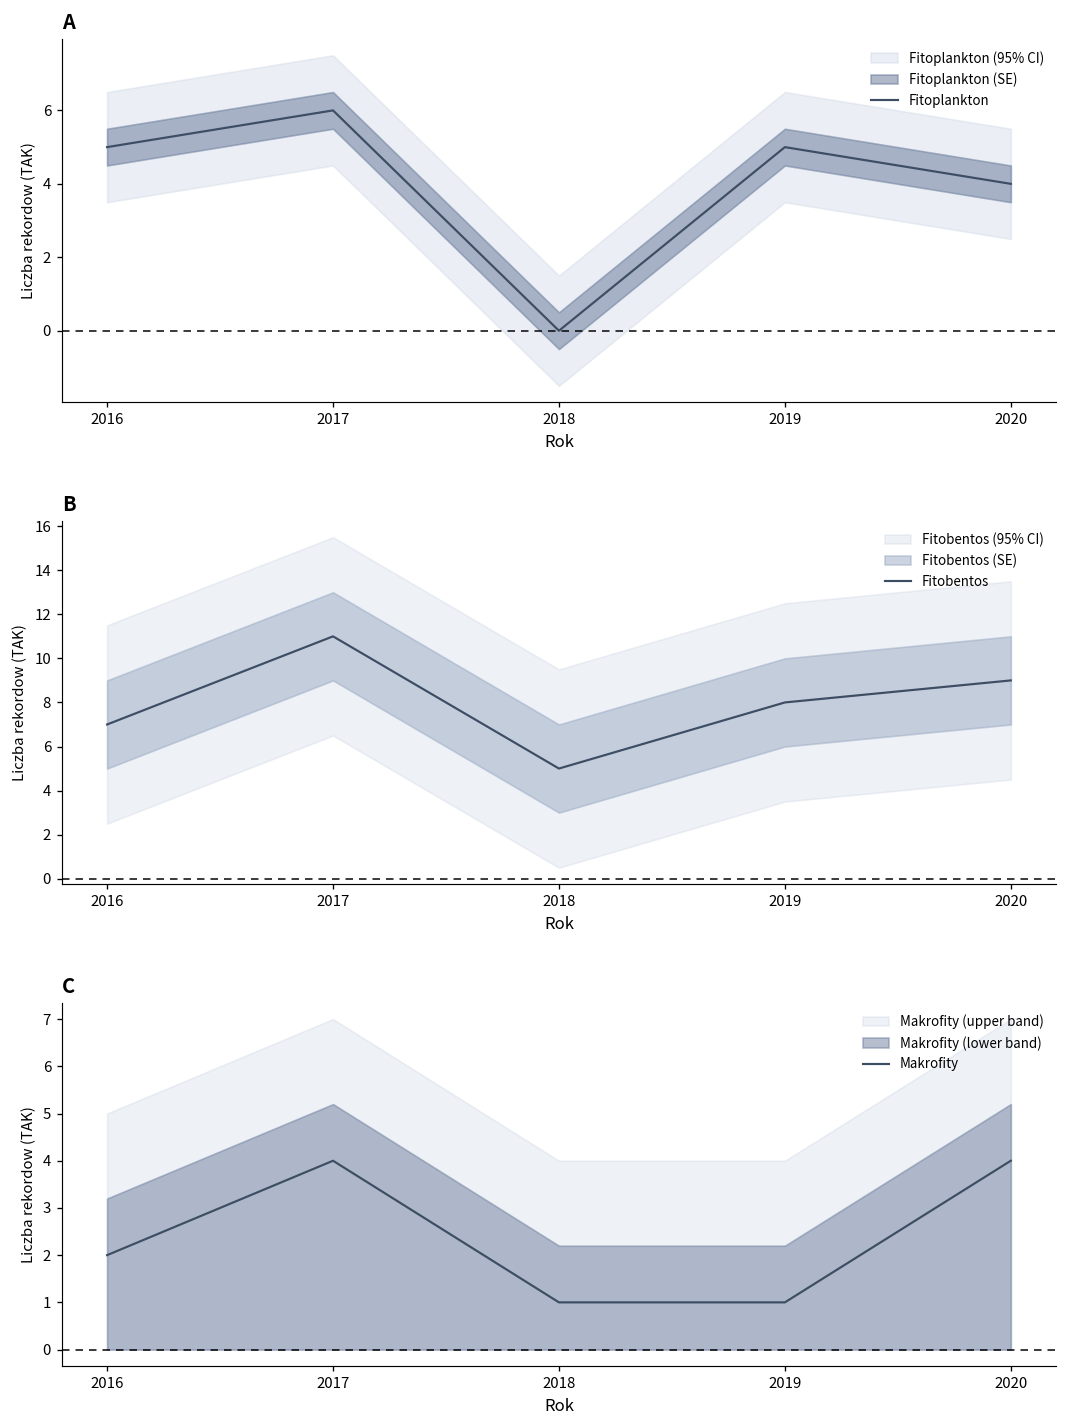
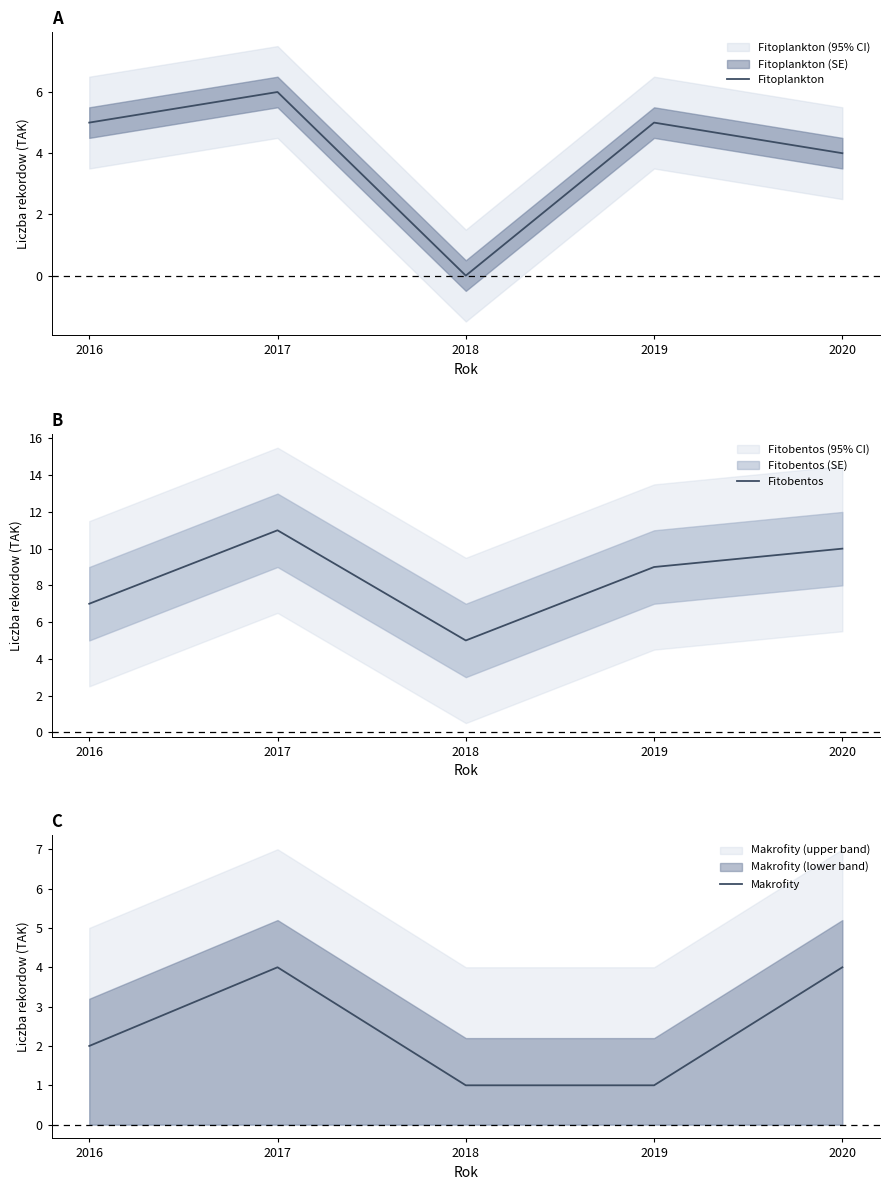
  {
    "A": {
      "Fitoplankton": {
        "2016": 5.0,
        "2017": 6.0,
        "2018": 0.0,
        "2019": 5.0,
        "2020": 4.0
      }
    },
    "B": {
      "Fitobentos": {
        "2016": 7,
        "2017": 11,
        "2018": 5,
-       "2019": 8,
-       "2020": 9
+       "2019": 9,
+       "2020": 10
      }
    },
    "C": {
      "Makrofity": {
        "2016": 2.0,
        "2017": 4.0,
        "2018": 1.0,
        "2019": 1.0,
        "2020": 4.0
      },
      "Makrofity (upper band)": {
        "2016": 5.0,
        "2017": 7.0,
        "2018": 4.0,
        "2019": 4.0,
        "2020": 7.0
      },
      "Makrofity (lower band)": {
        "2016": 3.2,
        "2017": 5.2,
        "2018": 2.2,
        "2019": 2.2,
        "2020": 5.2
      }
    }
  }
